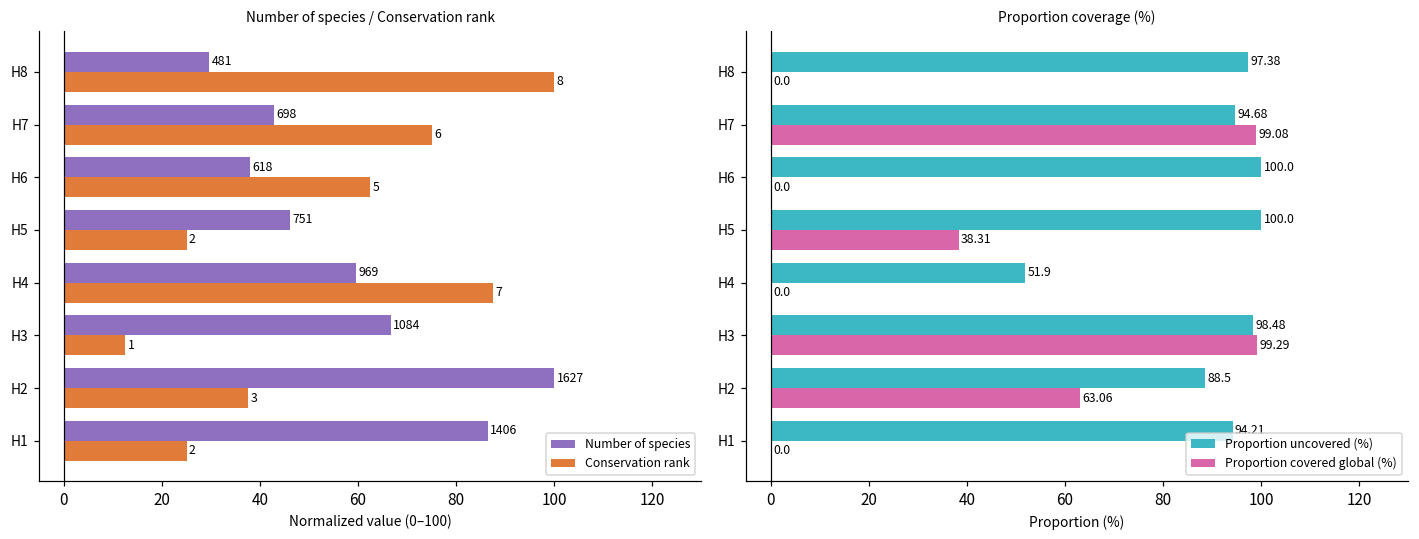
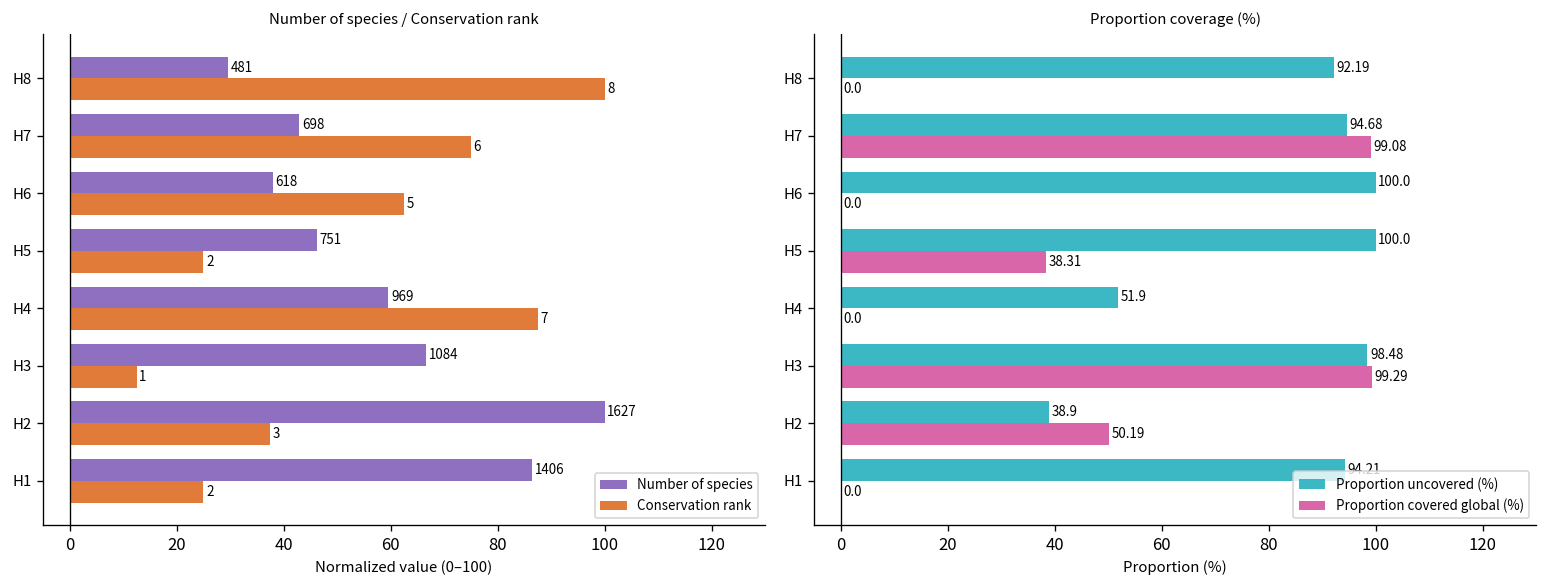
  {
    "Proportion coverage (%)": {
      "Proportion uncovered (%)": {
-       "H8": 97.38,
+       "H8": 92.19,
        "H7": 94.68,
        "H6": 100.0,
        "H5": 100.0,
        "H4": 51.9,
        "H3": 98.48,
-       "H2": 88.5
+       "H2": 38.9
      },
      "Proportion covered global (%)": {
        "H8": 0.0,
        "H7": 99.08,
        "H6": 0.0,
        "H5": 38.31,
        "H4": 0.0,
        "H3": 99.29,
-       "H2": 63.06,
+       "H2": 50.19,
        "H1": 0.0
      }
    }
  }
